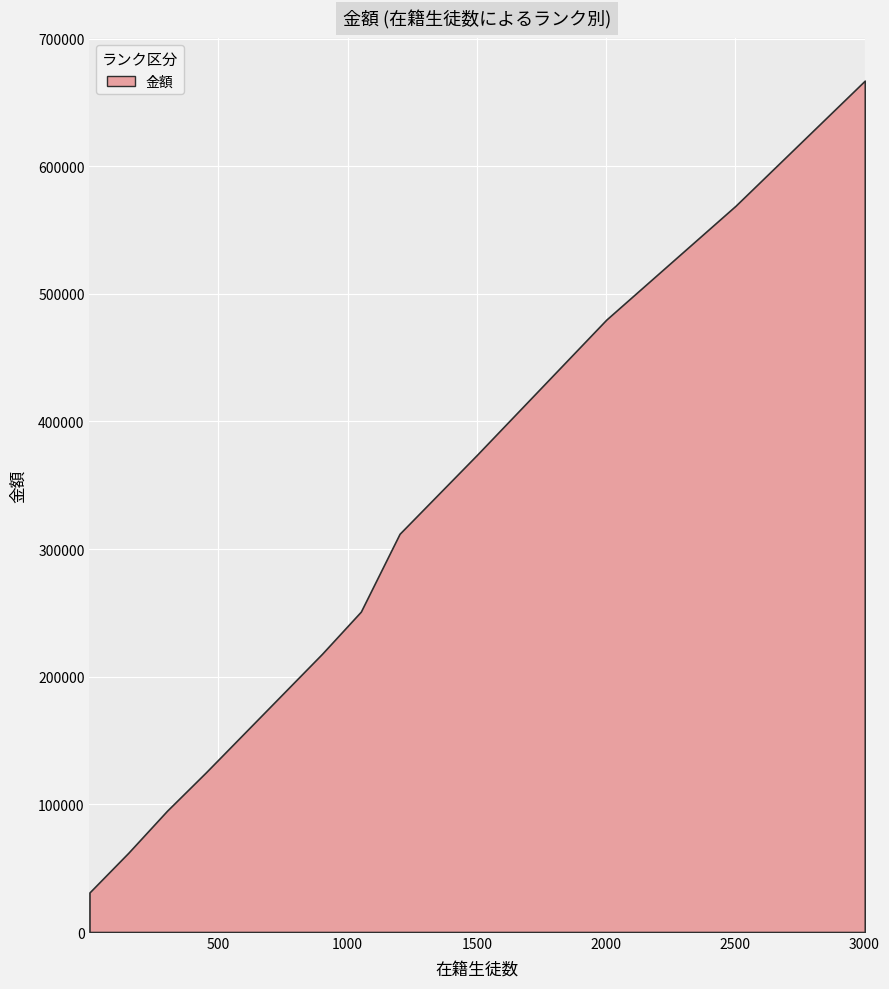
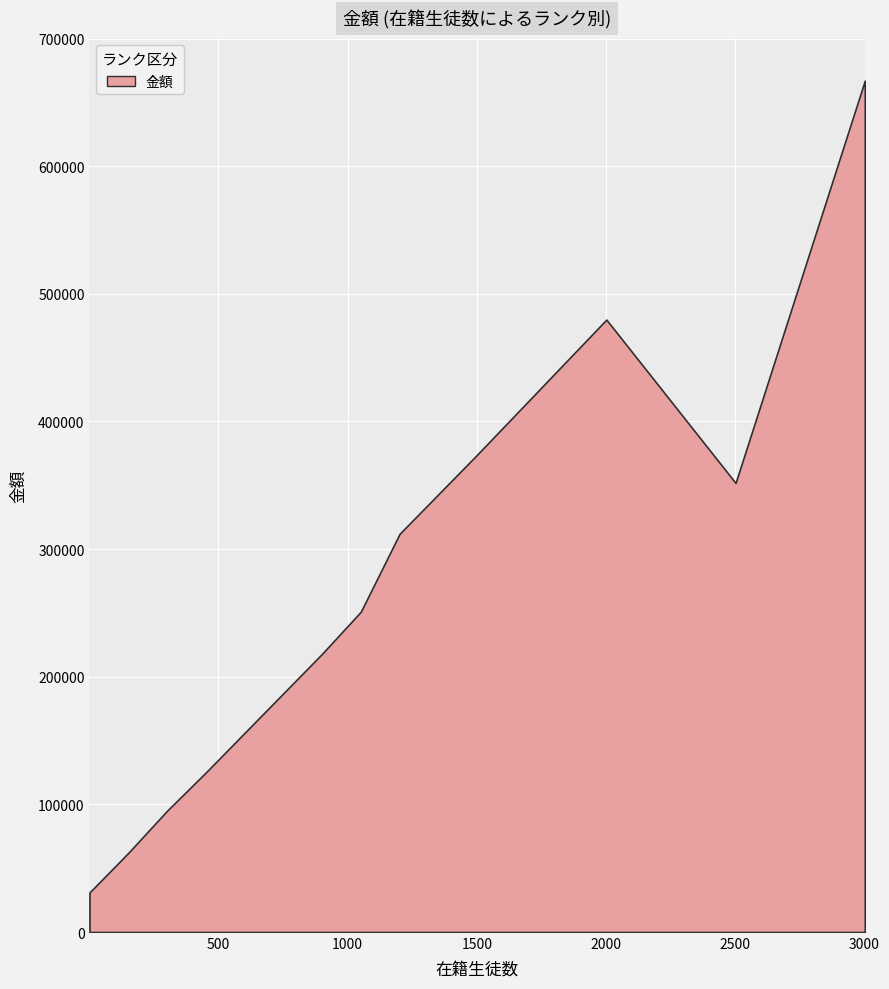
  {
    "1500": 374000,
    "2000": 480000,
-   "2500": 569000,
+   "2500": 352000,
    "3000": 667000
  }
